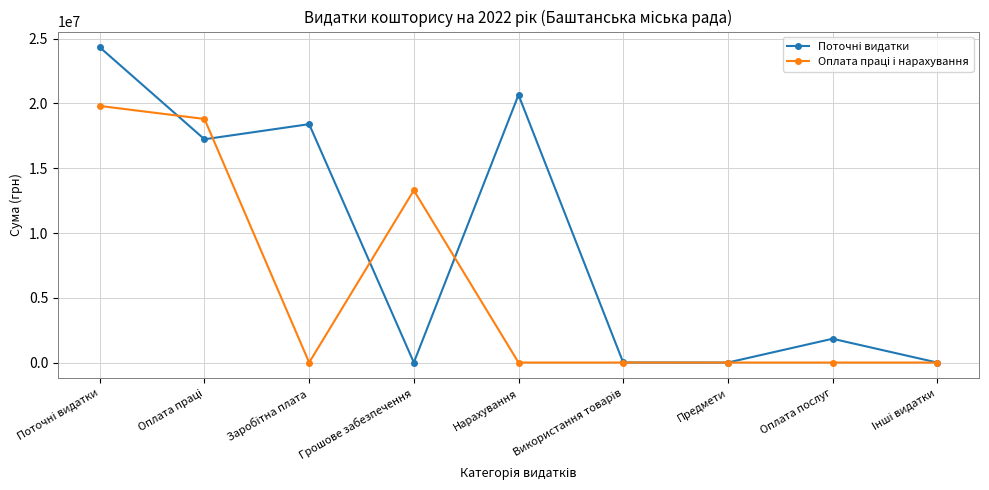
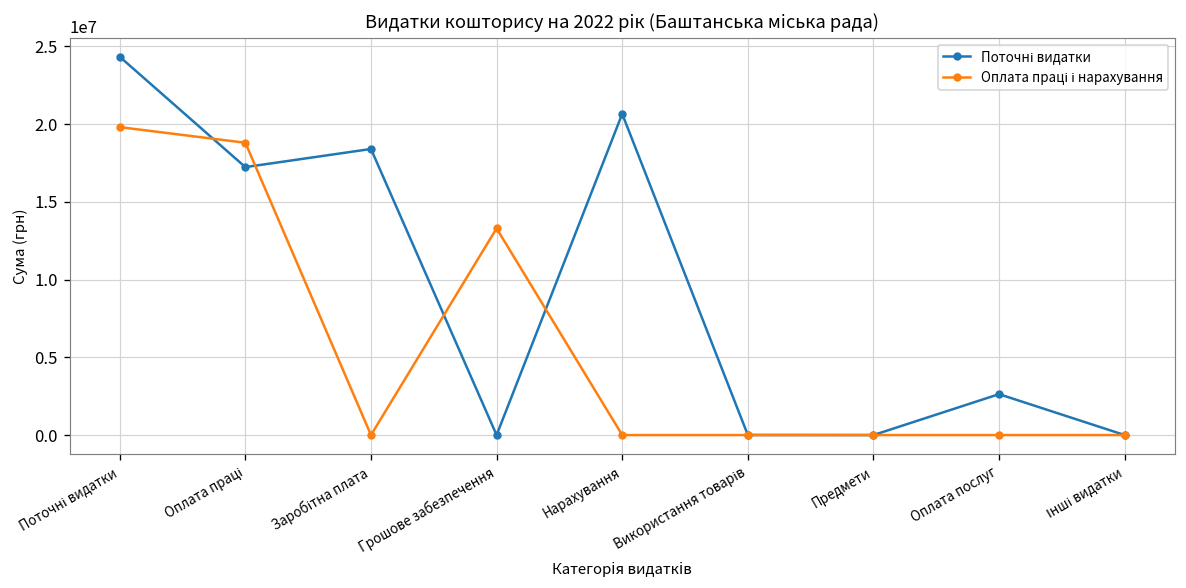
  {
    "Поточні видатки": {
      "Поточні видатки": 24300000,
      "Оплата праці": 17200000,
      "Заробітна плата": 18400000,
      "Грошове забезпечення": 0,
      "Нарахування": 20700000,
-     "Оплата послуг": 1800000
+     "Оплата послуг": 2600000
    },
    "Оплата праці і нарахування": {
      "Поточні видатки": 19800000,
      "Оплата праці": 18800000,
      "Заробітна плата": 0,
      "Грошове забезпечення": 13300000,
      "Нарахування": 0,
      "Оплата послуг": 0
    }
  }
